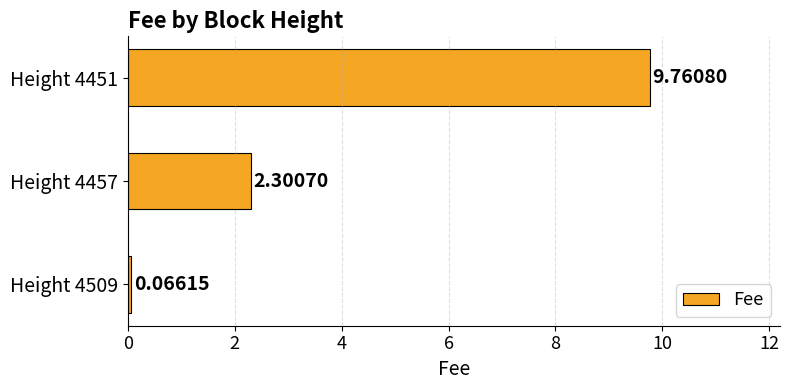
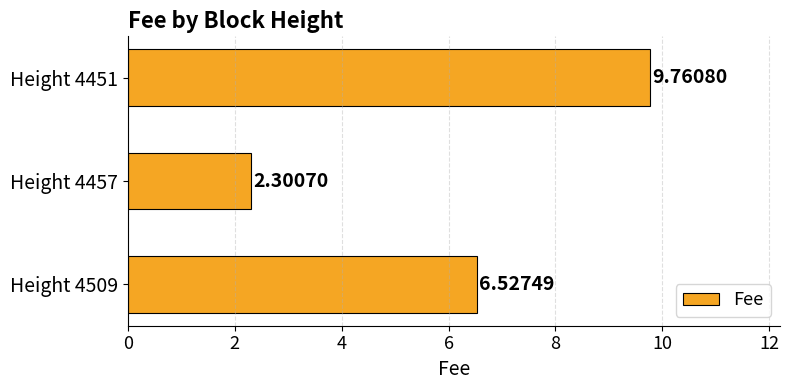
  {
    "Height 4451": 9.76080,
    "Height 4457": 2.30070,
-   "Height 4509": 0.06615
+   "Height 4509": 6.52749
  }
